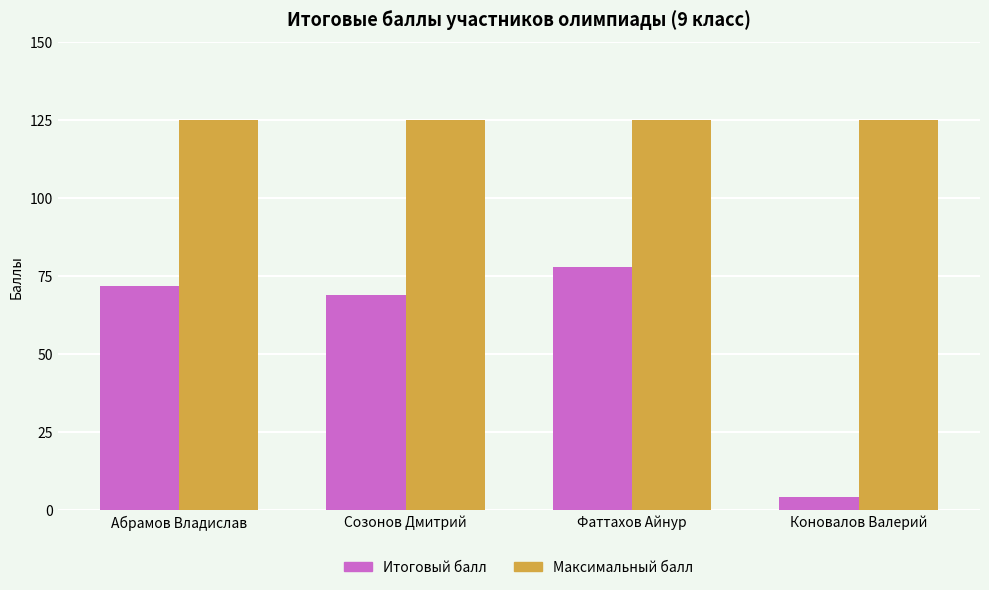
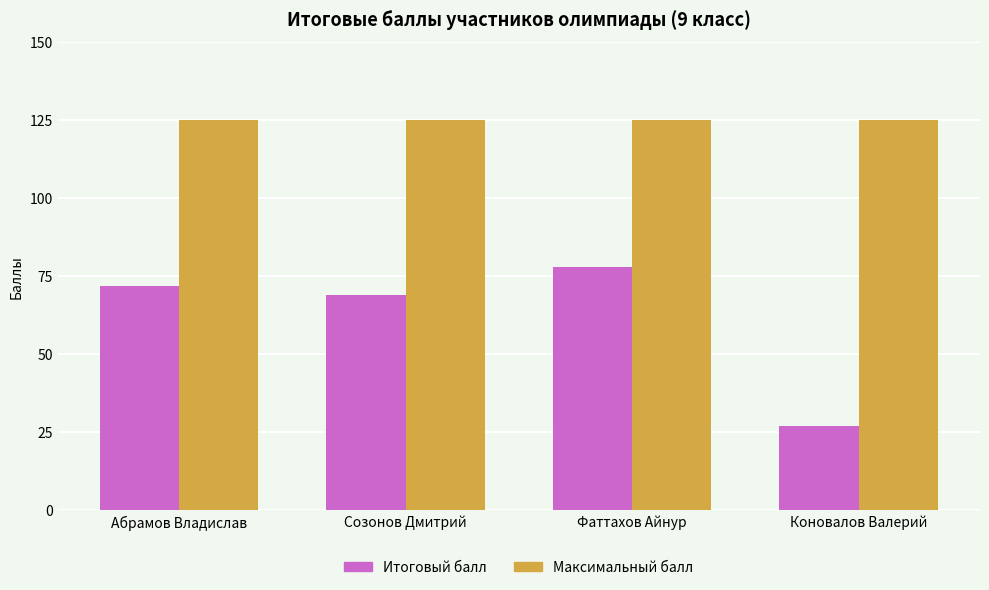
  {
    "Итоговый балл": {
      "Абрамов Владислав": 72,
      "Созонов Дмитрий": 69,
      "Фаттахов Айнур": 78,
-     "Коновалов Валерий": 4
+     "Коновалов Валерий": 27
    },
    "Максимальный балл": {
      "Абрамов Владислав": 125,
      "Созонов Дмитрий": 125,
      "Фаттахов Айнур": 125,
      "Коновалов Валерий": 125
    }
  }
